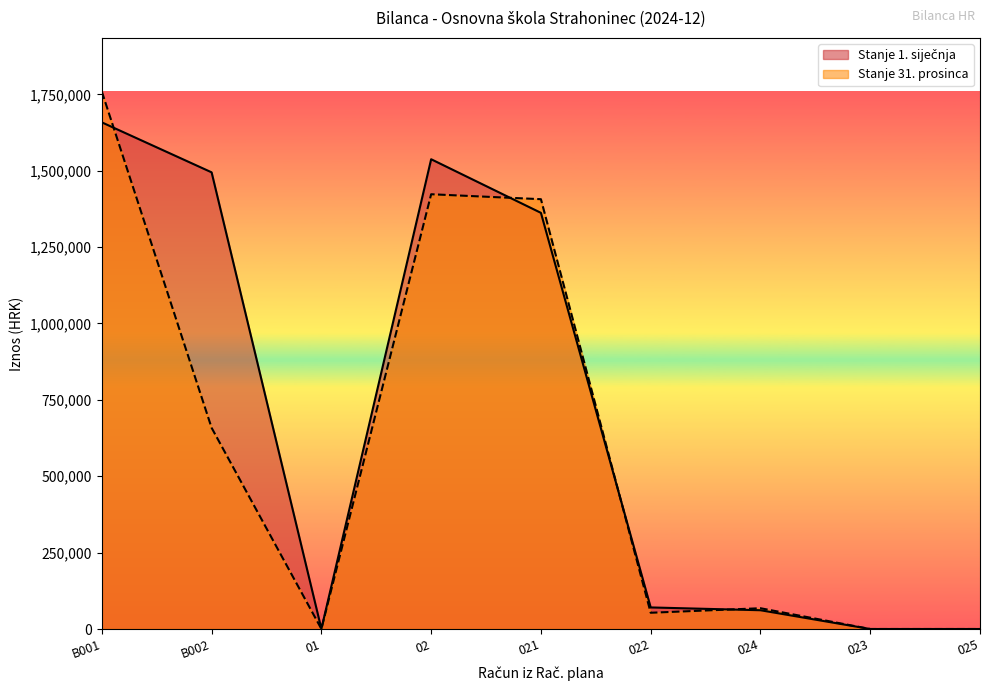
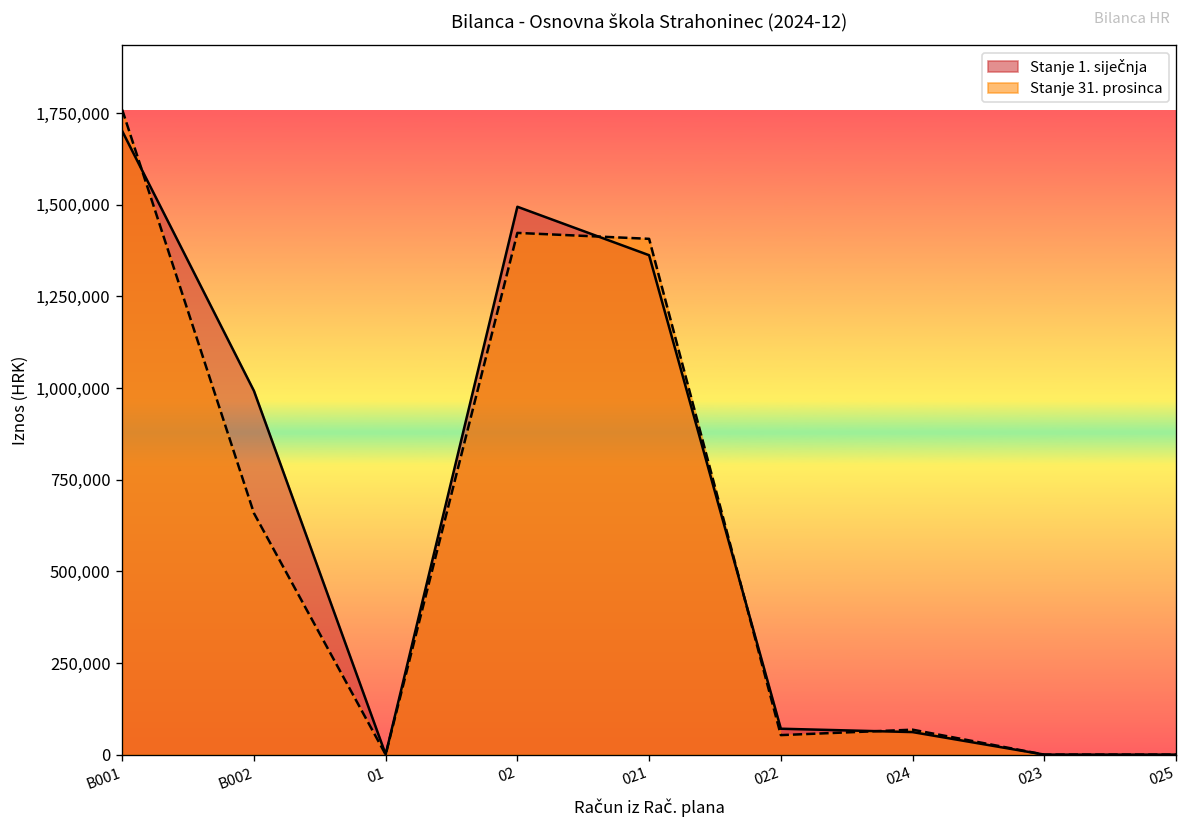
  {
    "Stanje 1. siječnja": {
-     "B001": "1,660,000",
-     "B002": "1,490,000",
-     "02": "1,540,000",
+     "B001": "1,700,000",
+     "B002": "990,000",
+     "02": "1,490,000",
      "021": "1,360,000",
      "022": "70,000"
    },
    "Stanje 31. prosinca": {
      "B001": "1,760,000",
      "B002": "660,000",
      "02": "1,420,000",
      "021": "1,410,000",
      "022": "50,000"
    }
  }
